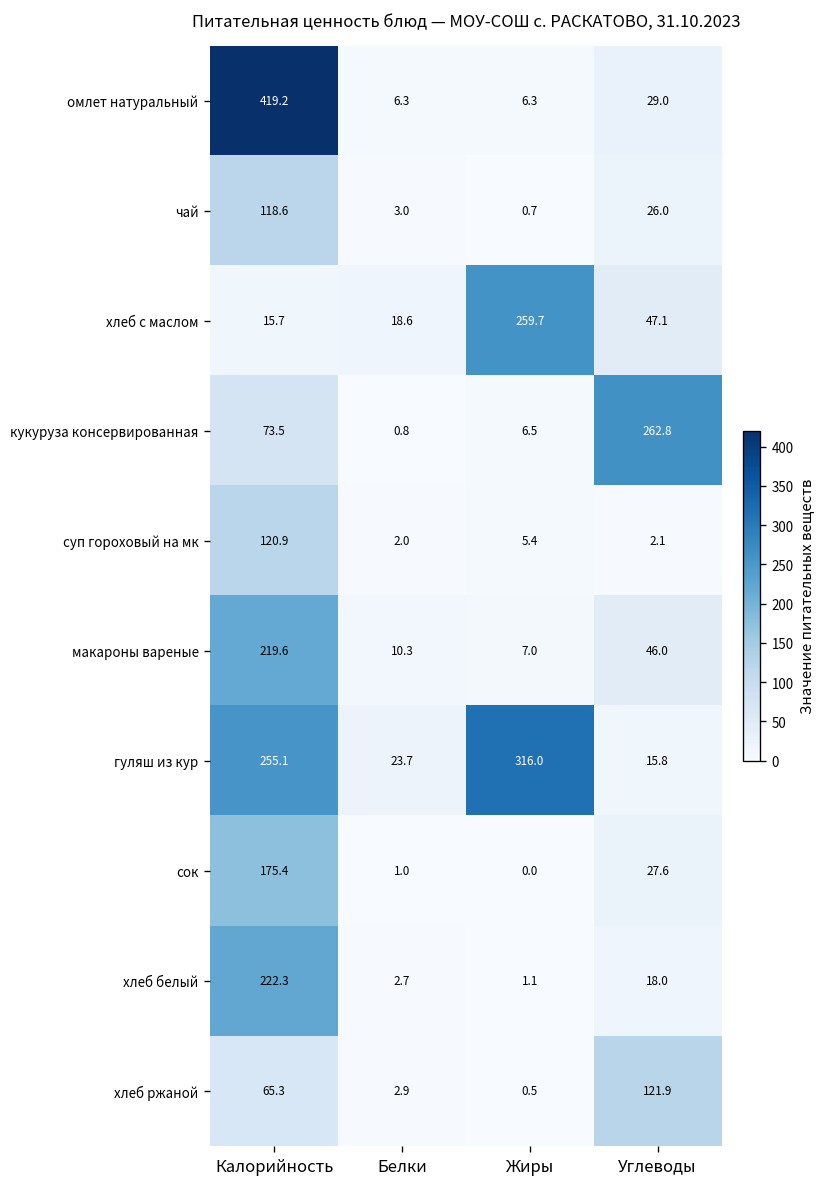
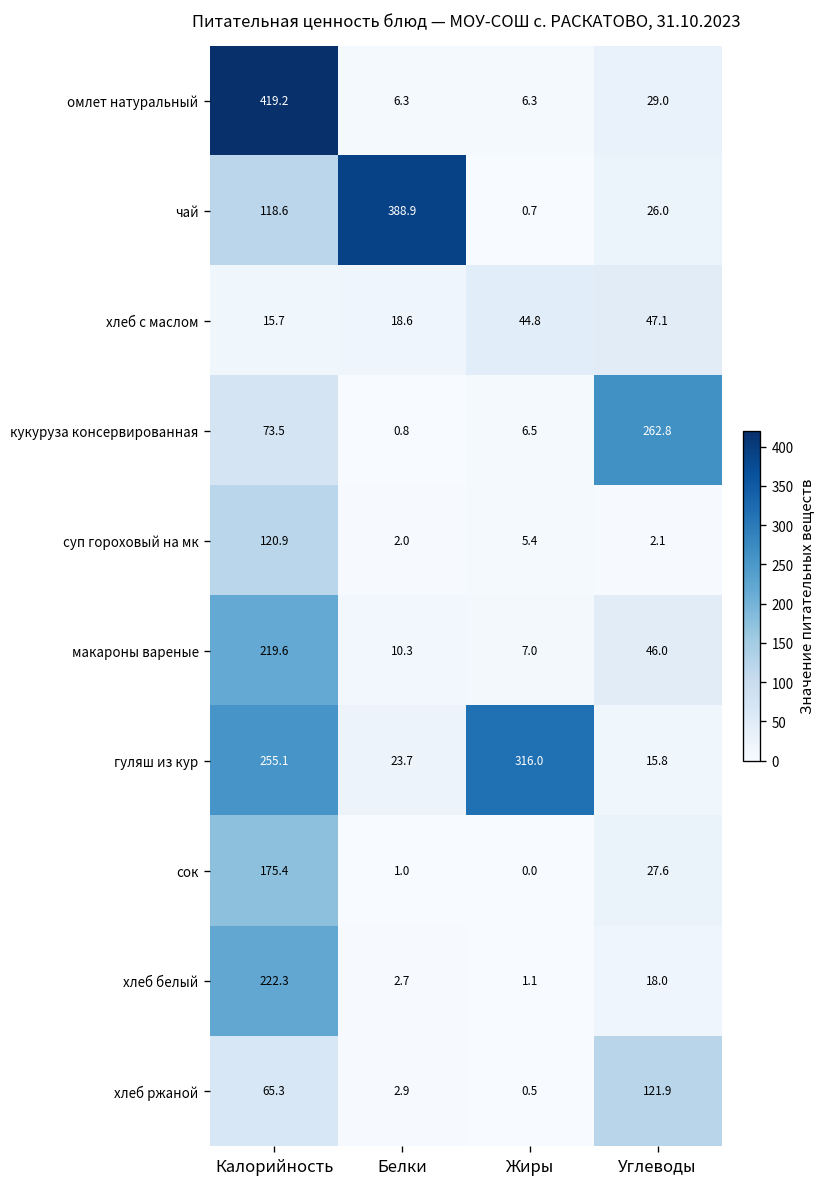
  {
    "омлет натуральный": {
      "Калорийность": 419.2,
      "Белки": 6.3,
      "Жиры": 6.3,
      "Углеводы": 29.0
    },
    "чай": {
      "Калорийность": 118.6,
-     "Белки": 3.0,
+     "Белки": 388.9,
      "Жиры": 0.7,
      "Углеводы": 26.0
    },
    "хлеб с маслом": {
      "Калорийность": 15.7,
      "Белки": 18.6,
-     "Жиры": 259.7,
+     "Жиры": 44.8,
      "Углеводы": 47.1
    },
    "кукуруза консервированная": {
      "Калорийность": 73.5,
      "Белки": 0.8,
      "Жиры": 6.5,
      "Углеводы": 262.8
    },
    "суп гороховый на мк": {
      "Калорийность": 120.9,
      "Белки": 2.0,
      "Жиры": 5.4,
      "Углеводы": 2.1
    },
    "макароны вареные": {
      "Калорийность": 219.6,
      "Белки": 10.3,
      "Жиры": 7.0,
      "Углеводы": 46.0
    },
    "гуляш из кур": {
      "Калорийность": 255.1,
      "Белки": 23.7,
      "Жиры": 316.0,
      "Углеводы": 15.8
    },
    "сок": {
      "Калорийность": 175.4,
      "Белки": 1.0,
      "Жиры": 0.0,
      "Углеводы": 27.6
    },
    "хлеб белый": {
      "Калорийность": 222.3,
      "Белки": 2.7,
      "Жиры": 1.1,
      "Углеводы": 18.0
    },
    "хлеб ржаной": {
      "Калорийность": 65.3,
      "Белки": 2.9,
      "Жиры": 0.5,
      "Углеводы": 121.9
    }
  }
